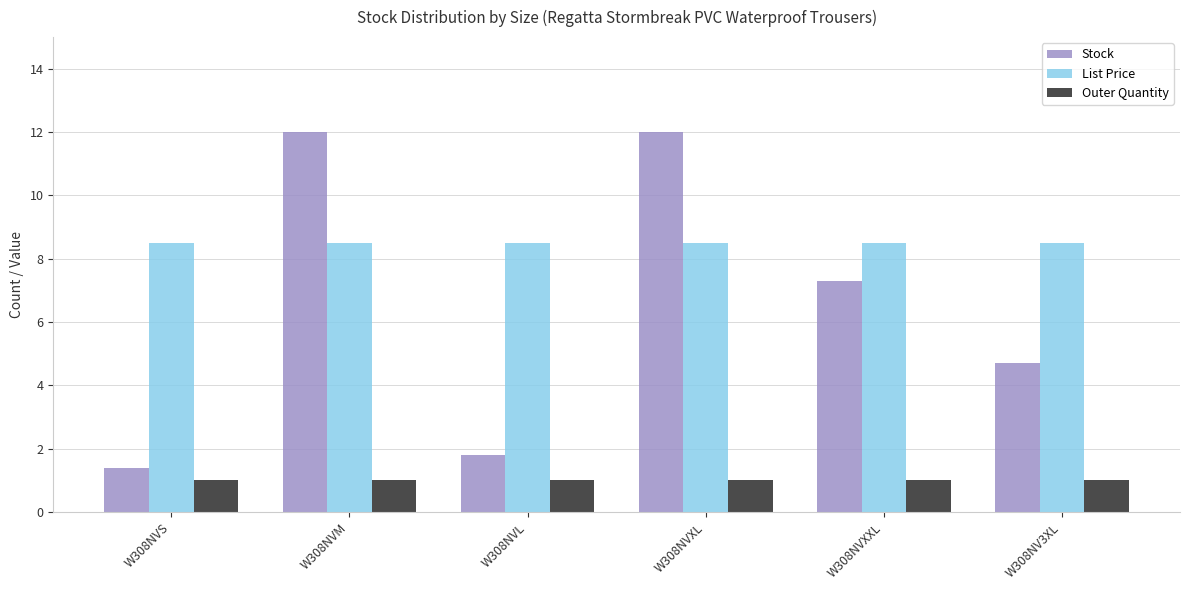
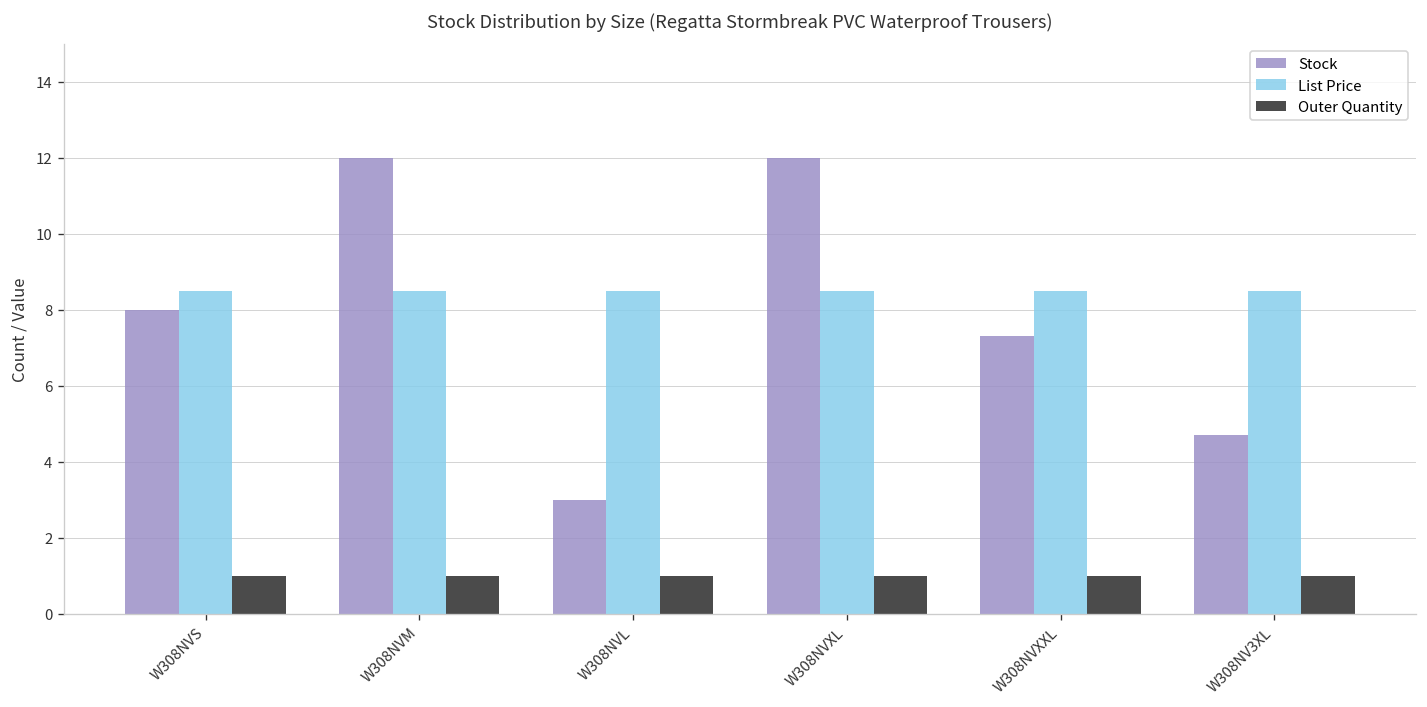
  {
    "Stock": {
-     "W308NVS": 1.4,
+     "W308NVS": 8.0,
      "W308NVM": 12.0,
-     "W308NVL": 1.8,
+     "W308NVL": 3.0,
      "W308NVXL": 12.0,
      "W308NVXXL": 7.3,
      "W308NV3XL": 4.7
    },
    "List Price": {
      "W308NVS": 8.5,
      "W308NVM": 8.5,
      "W308NVL": 8.5,
      "W308NVXL": 8.5,
      "W308NVXXL": 8.5,
      "W308NV3XL": 8.5
    },
    "Outer Quantity": {
      "W308NVS": 1.0,
      "W308NVM": 1.0,
      "W308NVL": 1.0,
      "W308NVXL": 1.0,
      "W308NVXXL": 1.0,
      "W308NV3XL": 1.0
    }
  }
